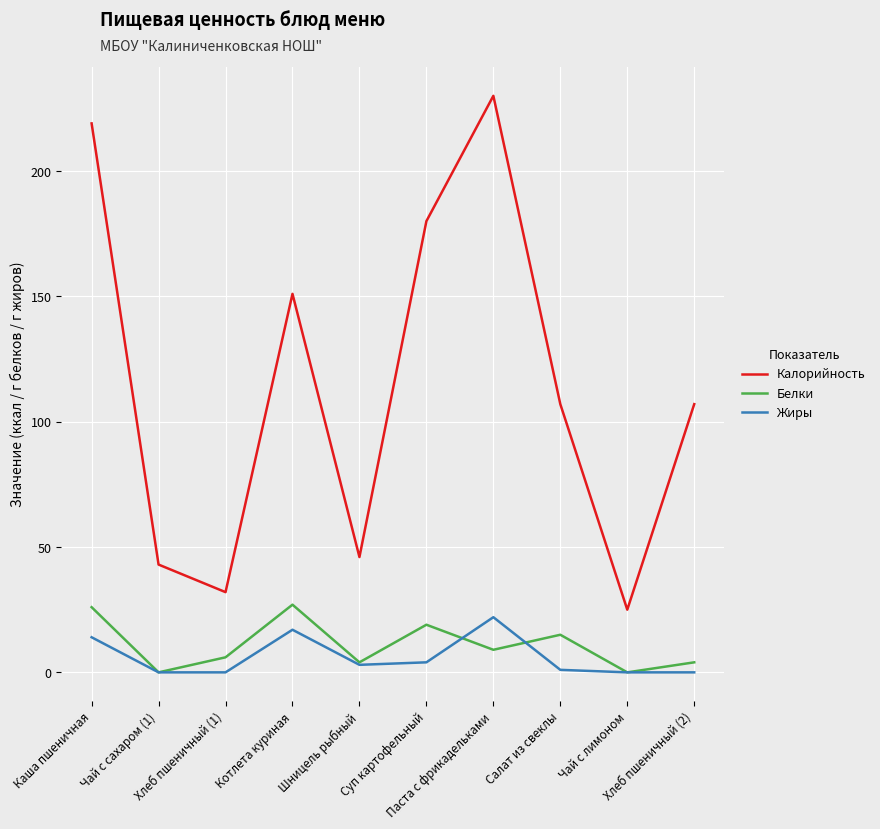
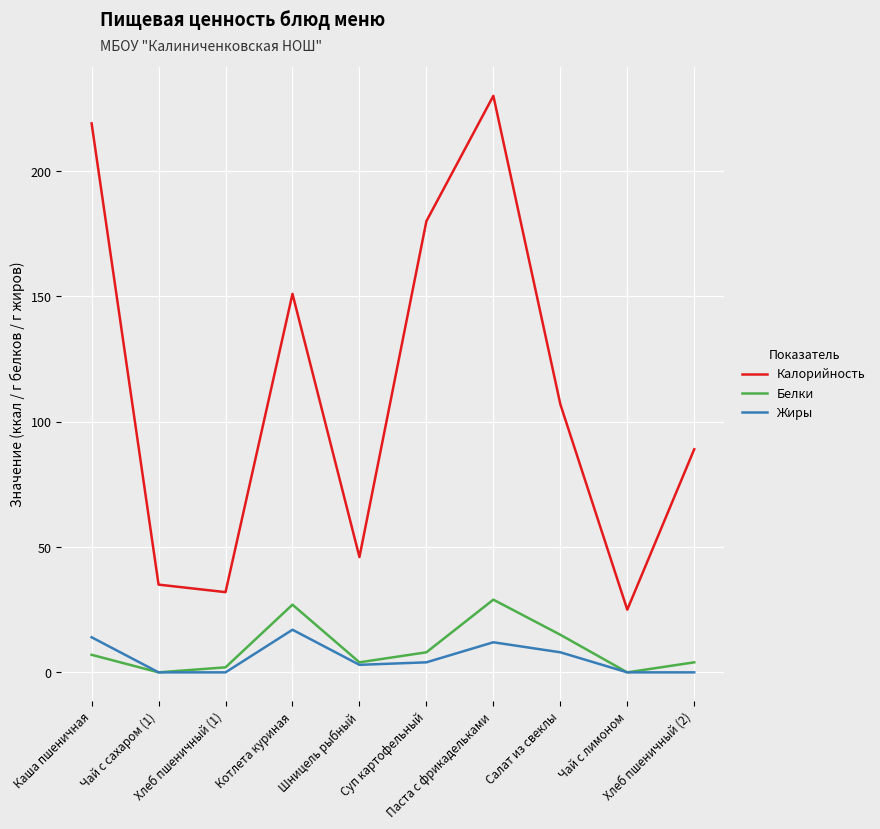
  {
    "Калорийность": {
      "Каша пшеничная": 219,
-     "Чай с сахаром (1)": 43,
+     "Чай с сахаром (1)": 35,
      "Хлеб пшеничный (1)": 32,
      "Котлета куриная": 151,
      "Шницель рыбный": 46,
      "Суп картофельный": 180,
      "Паста с фрикадельками": 230,
      "Салат из свеклы": 107,
      "Чай с лимоном": 25,
-     "Хлеб пшеничный (2)": 107
+     "Хлеб пшеничный (2)": 89
    },
    "Белки": {
-     "Каша пшеничная": 26,
-     "Хлеб пшеничный (1)": 6,
+     "Каша пшеничная": 7,
+     "Хлеб пшеничный (1)": 2,
      "Котлета куриная": 27,
-     "Суп картофельный": 19,
-     "Паста с фрикадельками": 9,
+     "Суп картофельный": 8,
+     "Паста с фрикадельками": 29,
      "Салат из свеклы": 15,
      "Хлеб пшеничный (2)": 4
    },
    "Жиры": {
      "Каша пшеничная": 14,
      "Хлеб пшеничный (1)": 0,
      "Котлета куриная": 17,
      "Суп картофельный": 4,
-     "Паста с фрикадельками": 22,
-     "Салат из свеклы": 1,
+     "Паста с фрикадельками": 12,
+     "Салат из свеклы": 8,
      "Хлеб пшеничный (2)": 0
    }
  }
